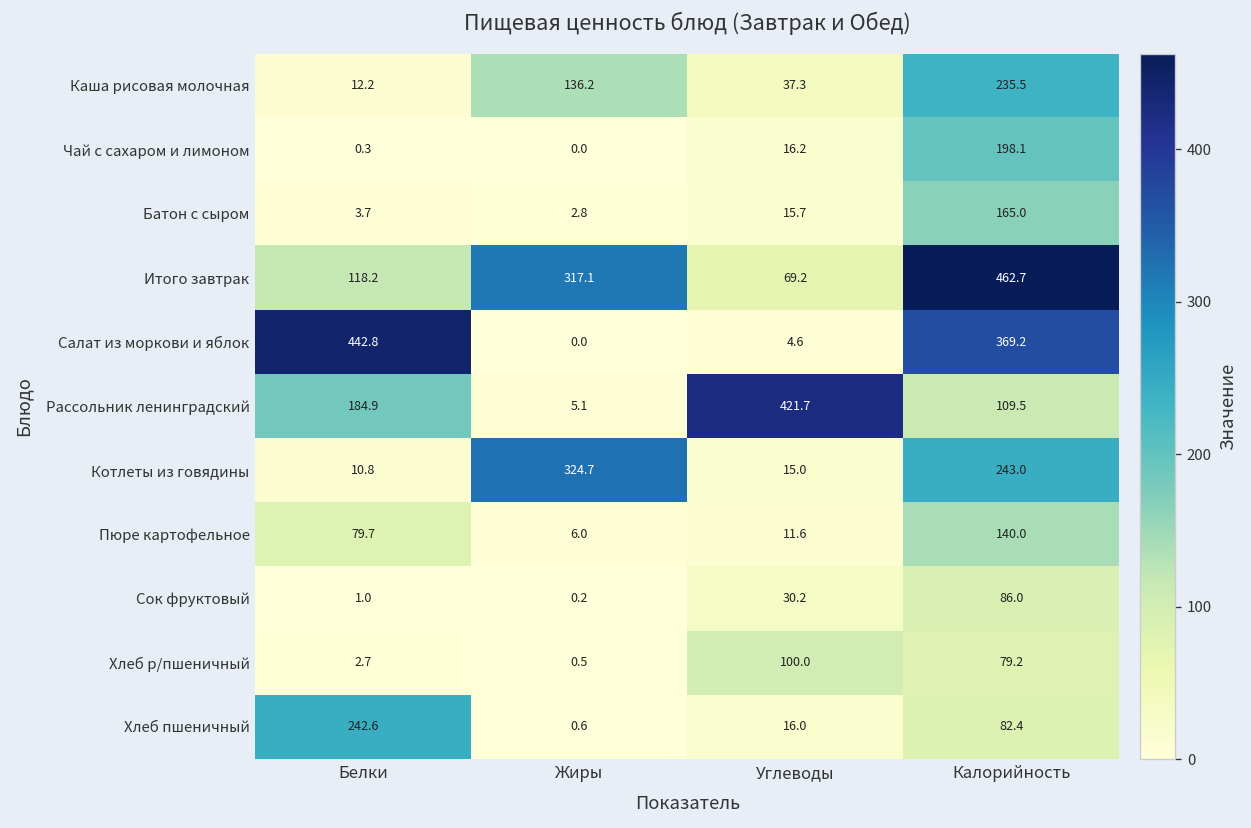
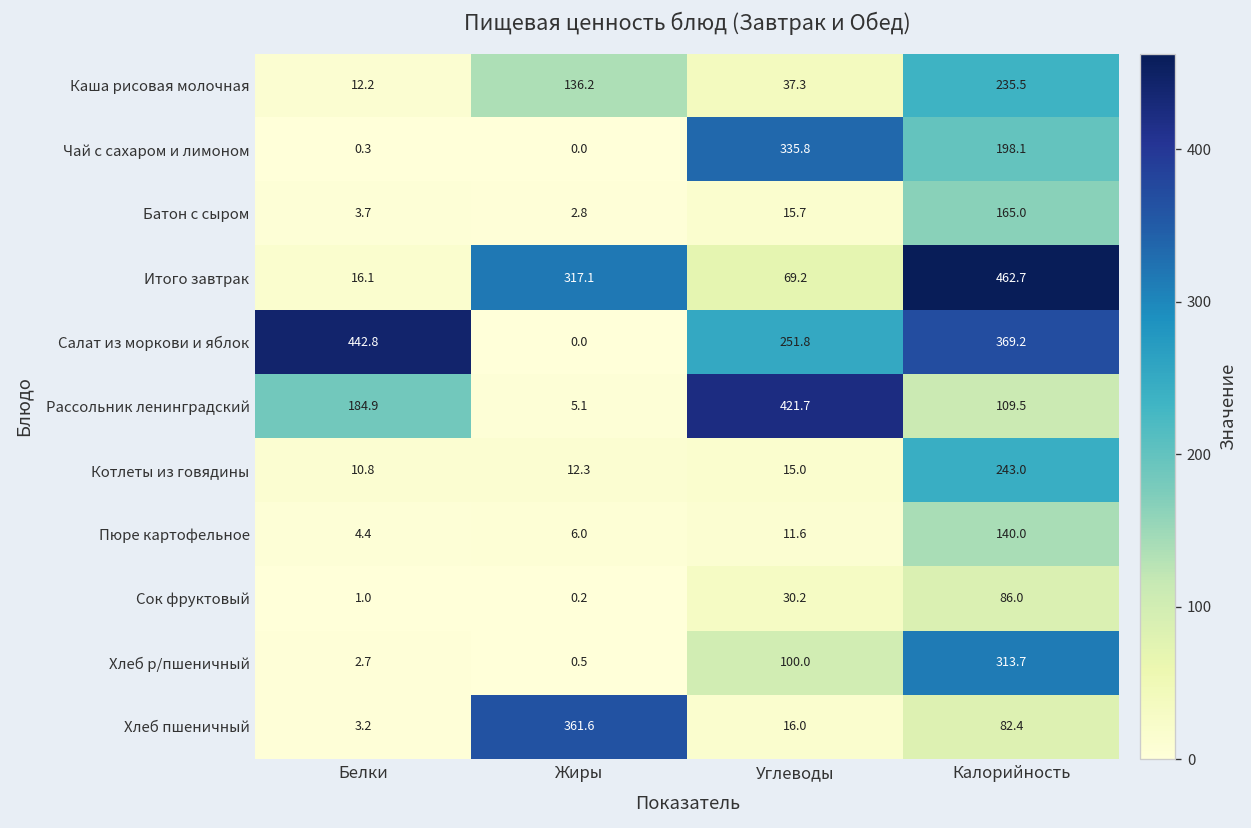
  {
    "Каша рисовая молочная": {
      "Белки": 12.2,
      "Жиры": 136.2,
      "Углеводы": 37.3,
      "Калорийность": 235.5
    },
    "Чай с сахаром и лимоном": {
      "Белки": 0.3,
      "Жиры": 0.0,
-     "Углеводы": 16.2,
+     "Углеводы": 335.8,
      "Калорийность": 198.1
    },
    "Батон с сыром": {
      "Белки": 3.7,
      "Жиры": 2.8,
      "Углеводы": 15.7,
      "Калорийность": 165.0
    },
    "Итого завтрак": {
-     "Белки": 118.2,
+     "Белки": 16.1,
      "Жиры": 317.1,
      "Углеводы": 69.2,
      "Калорийность": 462.7
    },
    "Салат из моркови и яблок": {
      "Белки": 442.8,
      "Жиры": 0.0,
-     "Углеводы": 4.6,
+     "Углеводы": 251.8,
      "Калорийность": 369.2
    },
    "Рассольник ленинградский": {
      "Белки": 184.9,
      "Жиры": 5.1,
      "Углеводы": 421.7,
      "Калорийность": 109.5
    },
    "Котлеты из говядины": {
      "Белки": 10.8,
-     "Жиры": 324.7,
+     "Жиры": 12.3,
      "Углеводы": 15.0,
      "Калорийность": 243.0
    },
    "Пюре картофельное": {
-     "Белки": 79.7,
+     "Белки": 4.4,
      "Жиры": 6.0,
      "Углеводы": 11.6,
      "Калорийность": 140.0
    },
    "Сок фруктовый": {
      "Белки": 1.0,
      "Жиры": 0.2,
      "Углеводы": 30.2,
      "Калорийность": 86.0
    },
    "Хлеб р/пшеничный": {
      "Белки": 2.7,
      "Жиры": 0.5,
      "Углеводы": 100.0,
-     "Калорийность": 79.2
+     "Калорийность": 313.7
    },
    "Хлеб пшеничный": {
-     "Белки": 242.6,
-     "Жиры": 0.6,
+     "Белки": 3.2,
+     "Жиры": 361.6,
      "Углеводы": 16.0,
      "Калорийность": 82.4
    }
  }
